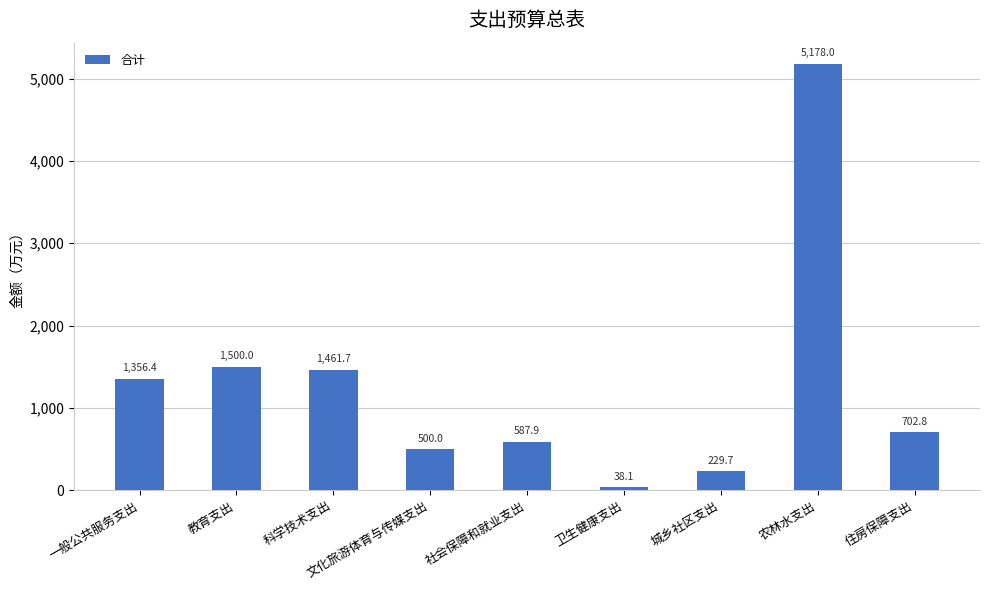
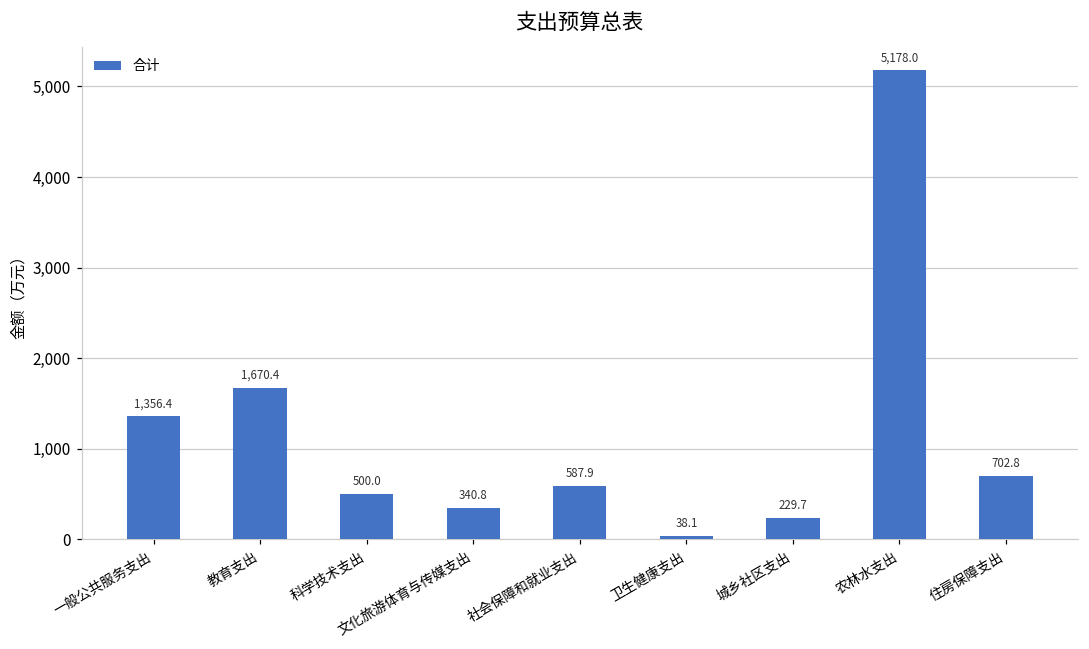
  {
    "一般公共服务支出": "1,356.4",
-   "教育支出": "1,500.0",
-   "科学技术支出": "1,461.7",
-   "文化旅游体育与传媒支出": "500.0",
+   "教育支出": "1,670.4",
+   "科学技术支出": "500.0",
+   "文化旅游体育与传媒支出": "340.8",
    "社会保障和就业支出": "587.9",
    "卫生健康支出": "38.1",
    "城乡社区支出": "229.7",
    "农林水支出": "5,178.0",
    "住房保障支出": "702.8"
  }
